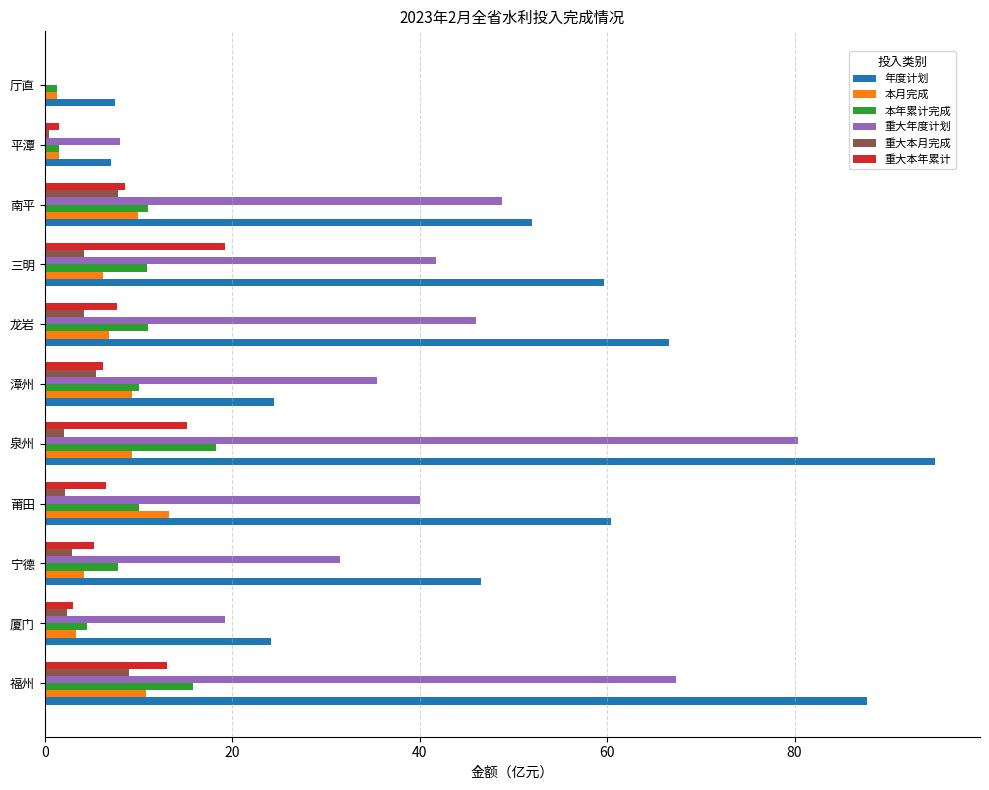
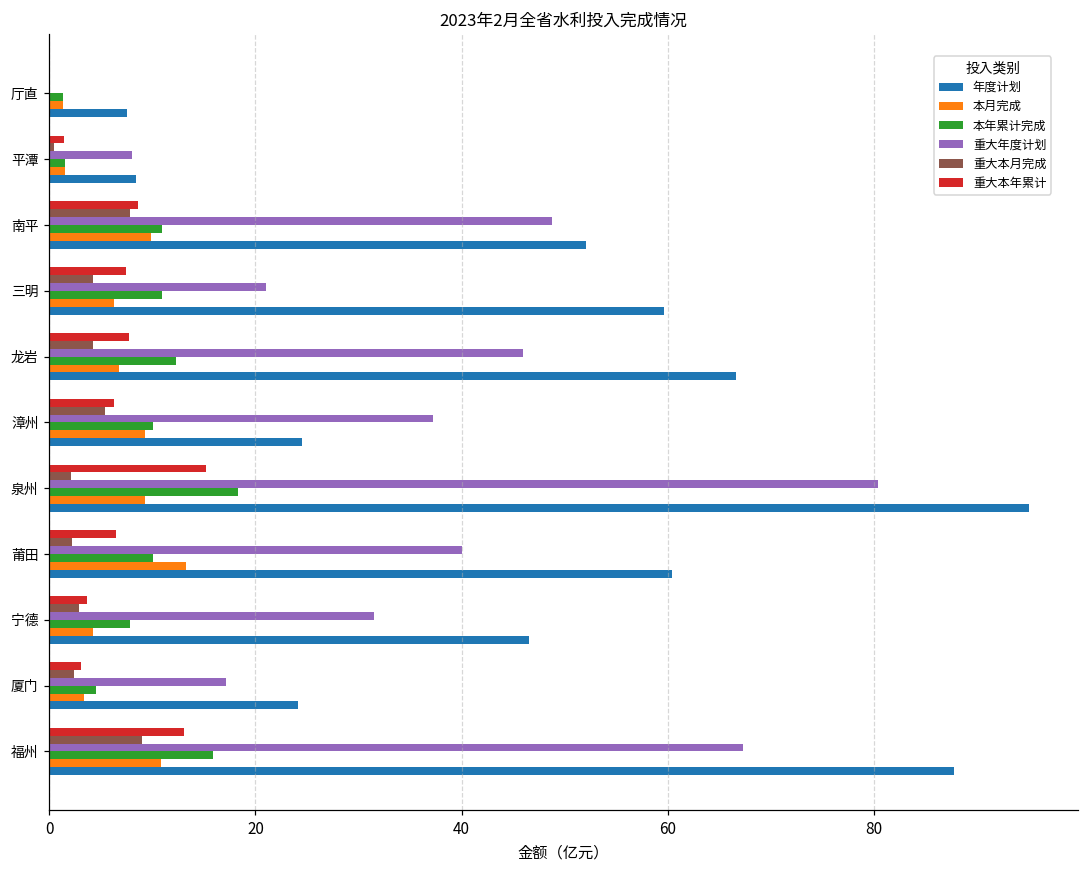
  {
    "年度计划": {
      "厅直": 8,
-     "平潭": 7,
+     "平潭": 8,
      "南平": 52,
      "三明": 60,
      "龙岩": 67,
      "漳州": 25,
      "泉州": 95,
      "莆田": 60,
      "宁德": 47,
      "厦门": 24,
      "福州": 88
    },
    "本月完成": {
      "厅直": 1,
      "平潭": 2,
      "南平": 10,
      "三明": 6,
      "龙岩": 7,
      "漳州": 9,
      "泉州": 9,
      "莆田": 13,
      "宁德": 4,
      "厦门": 3,
      "福州": 11
    },
    "本年累计完成": {
      "厅直": 1,
      "平潭": 2,
      "南平": 11,
      "三明": 11,
-     "龙岩": 11,
+     "龙岩": 12,
      "漳州": 10,
      "泉州": 18,
      "莆田": 10,
      "宁德": 8,
      "厦门": 5,
      "福州": 16
    },
    "重大年度计划": {
      "厅直": 0,
      "平潭": 8,
      "南平": 49,
-     "三明": 42,
+     "三明": 21,
      "龙岩": 46,
-     "漳州": 35,
+     "漳州": 37,
      "泉州": 80,
      "莆田": 40,
      "宁德": 31,
-     "厦门": 19,
+     "厦门": 17,
      "福州": 67
    },
    "重大本月完成": {
      "厅直": 0,
      "平潭": 0,
      "南平": 8,
      "三明": 4,
      "龙岩": 4,
      "漳州": 5,
      "泉州": 2,
      "莆田": 2,
      "宁德": 3,
      "厦门": 2,
      "福州": 9
    },
    "重大本年累计": {
      "厅直": 0,
      "平潭": 1,
      "南平": 9,
-     "三明": 19,
+     "三明": 7,
      "龙岩": 8,
      "漳州": 6,
      "泉州": 15,
      "莆田": 7,
-     "宁德": 5,
+     "宁德": 4,
      "厦门": 3,
      "福州": 13
    }
  }
